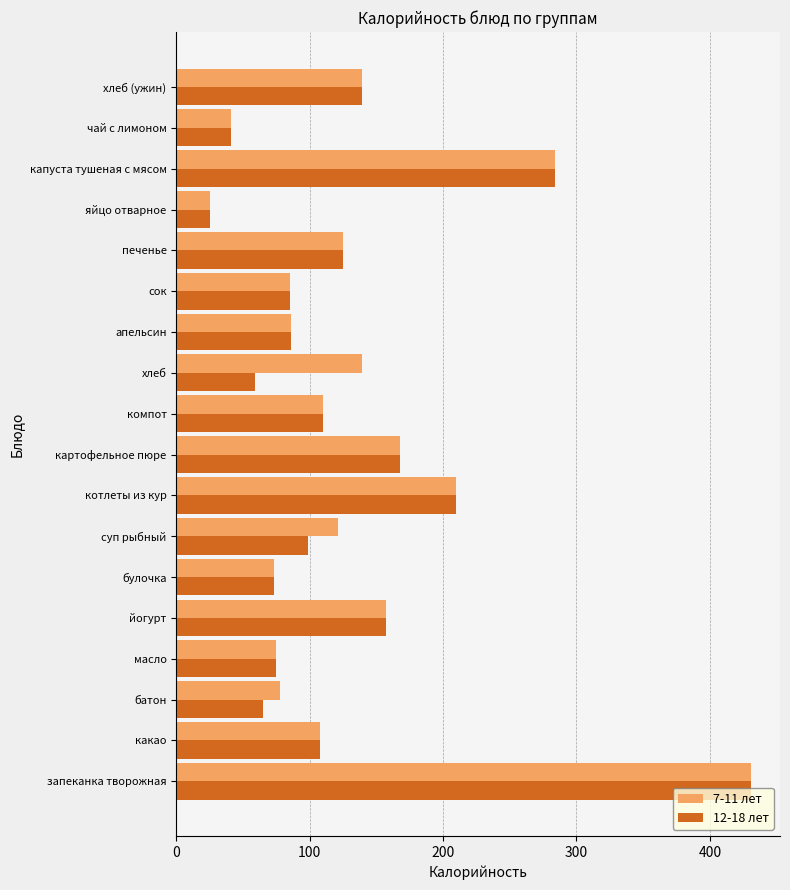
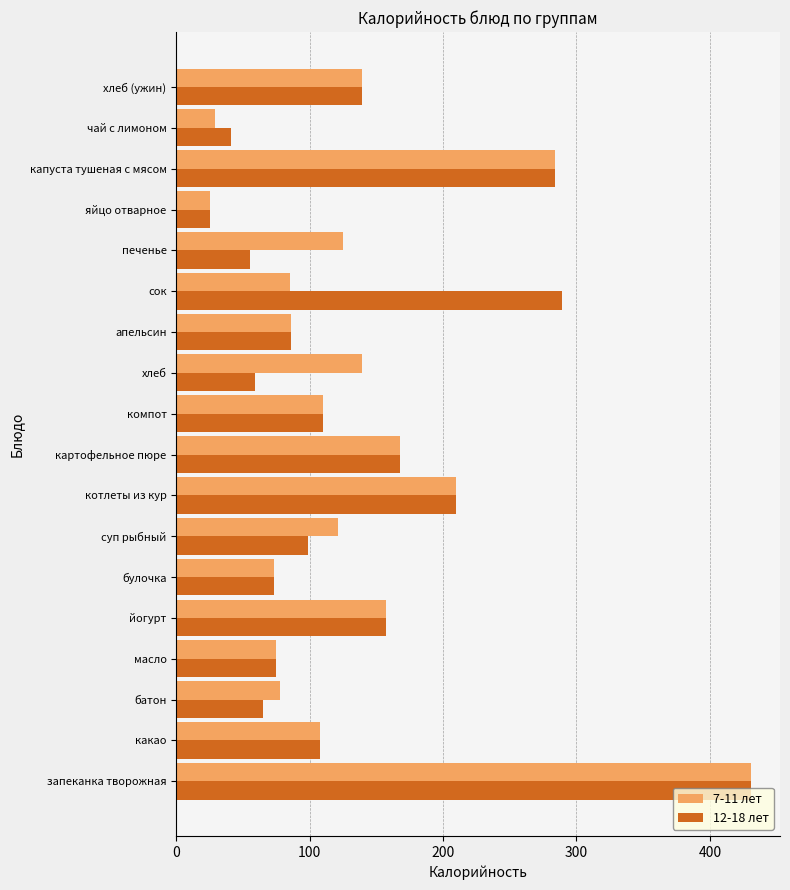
  {
    "7-11 лет": {
      "хлеб (ужин)": 139,
-     "чай с лимоном": 41,
+     "чай с лимоном": 29,
      "капуста тушеная с мясом": 284,
      "яйцо отварное": 25,
      "печенье": 125,
      "сок": 85,
      "апельсин": 86,
      "хлеб": 139,
      "компот": 110,
      "картофельное пюре": 168,
      "котлеты из кур": 210,
      "суп рыбный": 121,
      "булочка": 73,
      "йогурт": 157,
      "масло": 75,
      "батон": 78,
      "какао": 108,
      "запеканка творожная": 431
    },
    "12-18 лет": {
      "хлеб (ужин)": 139,
      "чай с лимоном": 41,
      "капуста тушеная с мясом": 284,
      "яйцо отварное": 25,
-     "печенье": 125,
-     "сок": 85,
+     "печенье": 55,
+     "сок": 289,
      "апельсин": 86,
      "хлеб": 59,
      "компот": 110,
      "картофельное пюре": 168,
      "котлеты из кур": 210,
      "суп рыбный": 99,
      "булочка": 73,
      "йогурт": 157,
      "масло": 75,
      "батон": 65,
      "какао": 108
    }
  }
